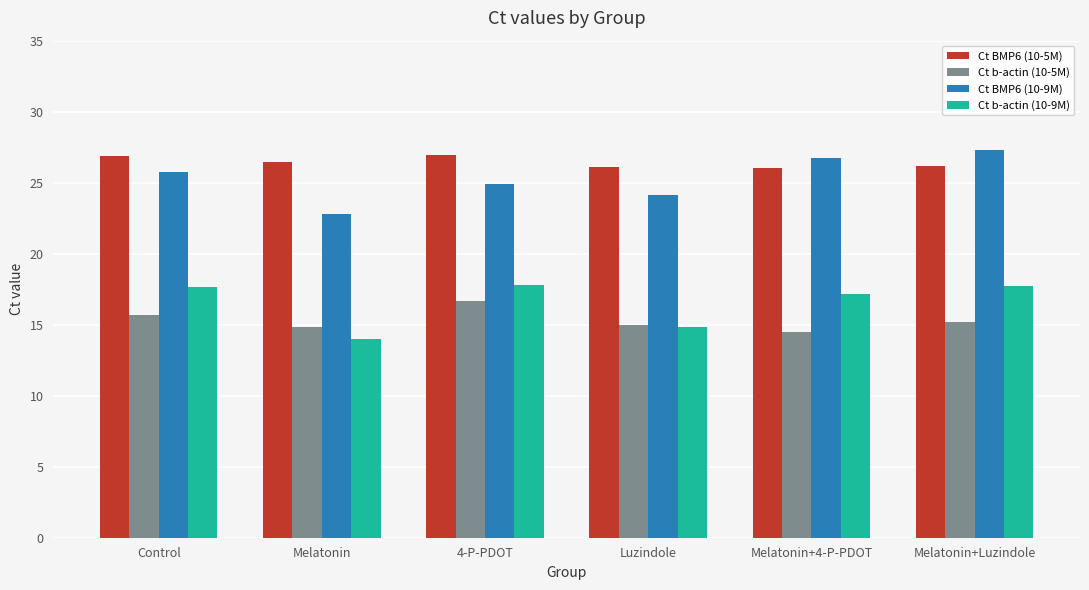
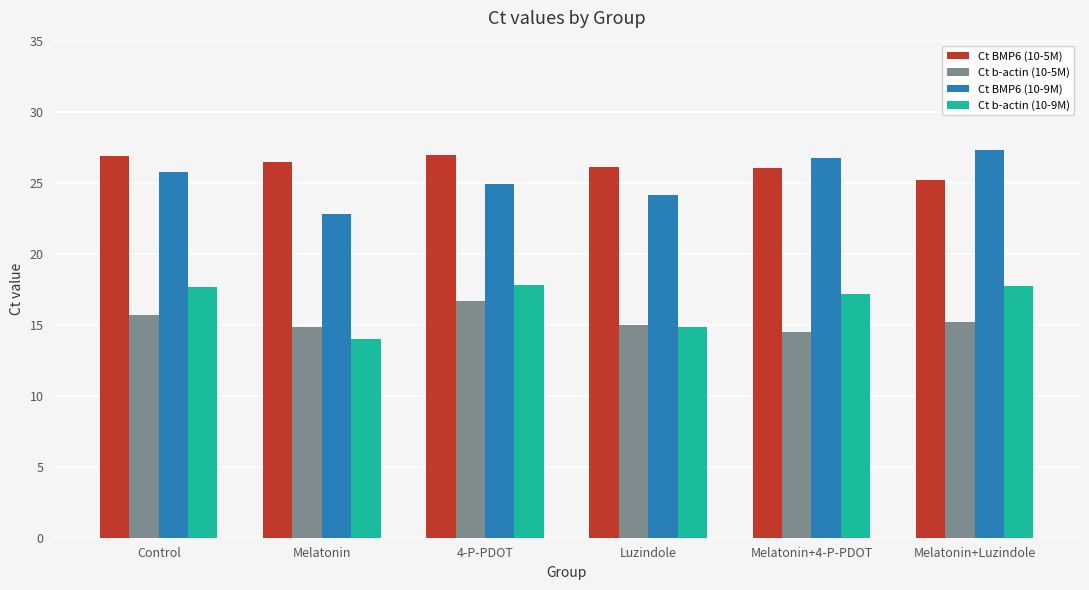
  {
    "Ct BMP6 (10-5M)": {
      "Control": 26.9,
      "Melatonin": 26.4,
      "4-P-PDOT": 26.9,
      "Luzindole": 26.1,
      "Melatonin+4-P-PDOT": 26.0,
-     "Melatonin+Luzindole": 26.2
+     "Melatonin+Luzindole": 25.2
    },
    "Ct b-actin (10-5M)": {
      "Control": 15.7,
      "Melatonin": 14.8,
      "4-P-PDOT": 16.6,
      "Luzindole": 15.0,
      "Melatonin+4-P-PDOT": 14.5,
      "Melatonin+Luzindole": 15.2
    },
    "Ct BMP6 (10-9M)": {
      "Control": 25.8,
      "Melatonin": 22.8,
      "4-P-PDOT": 24.9,
      "Luzindole": 24.1,
      "Melatonin+4-P-PDOT": 26.7,
      "Melatonin+Luzindole": 27.3
    },
    "Ct b-actin (10-9M)": {
      "Control": 17.6,
      "Melatonin": 14.0,
      "4-P-PDOT": 17.8,
      "Luzindole": 14.8,
      "Melatonin+4-P-PDOT": 17.2,
      "Melatonin+Luzindole": 17.7
    }
  }
